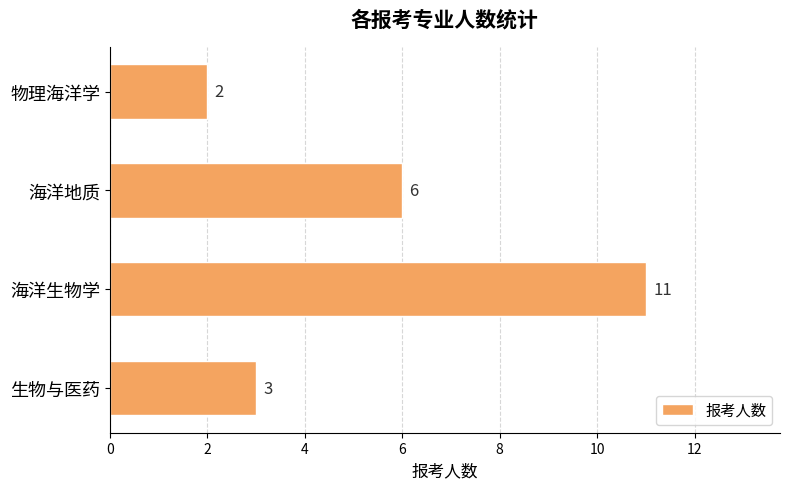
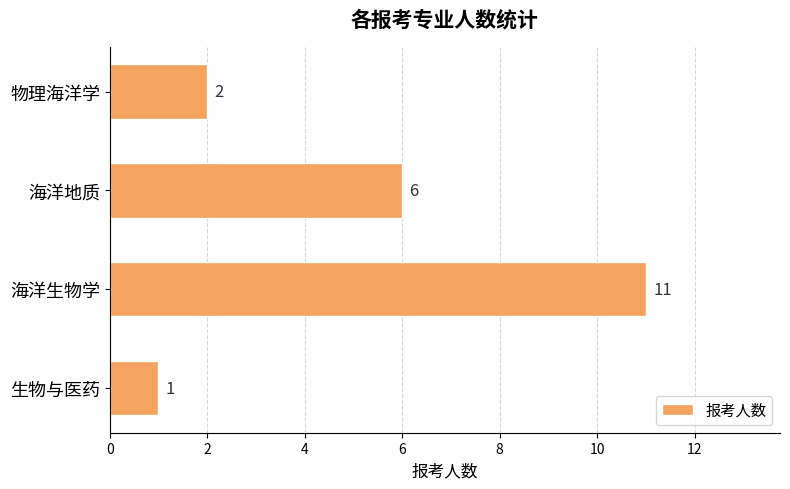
  {
    "物理海洋学": 2,
    "海洋地质": 6,
    "海洋生物学": 11,
-   "生物与医药": 3
+   "生物与医药": 1
  }
